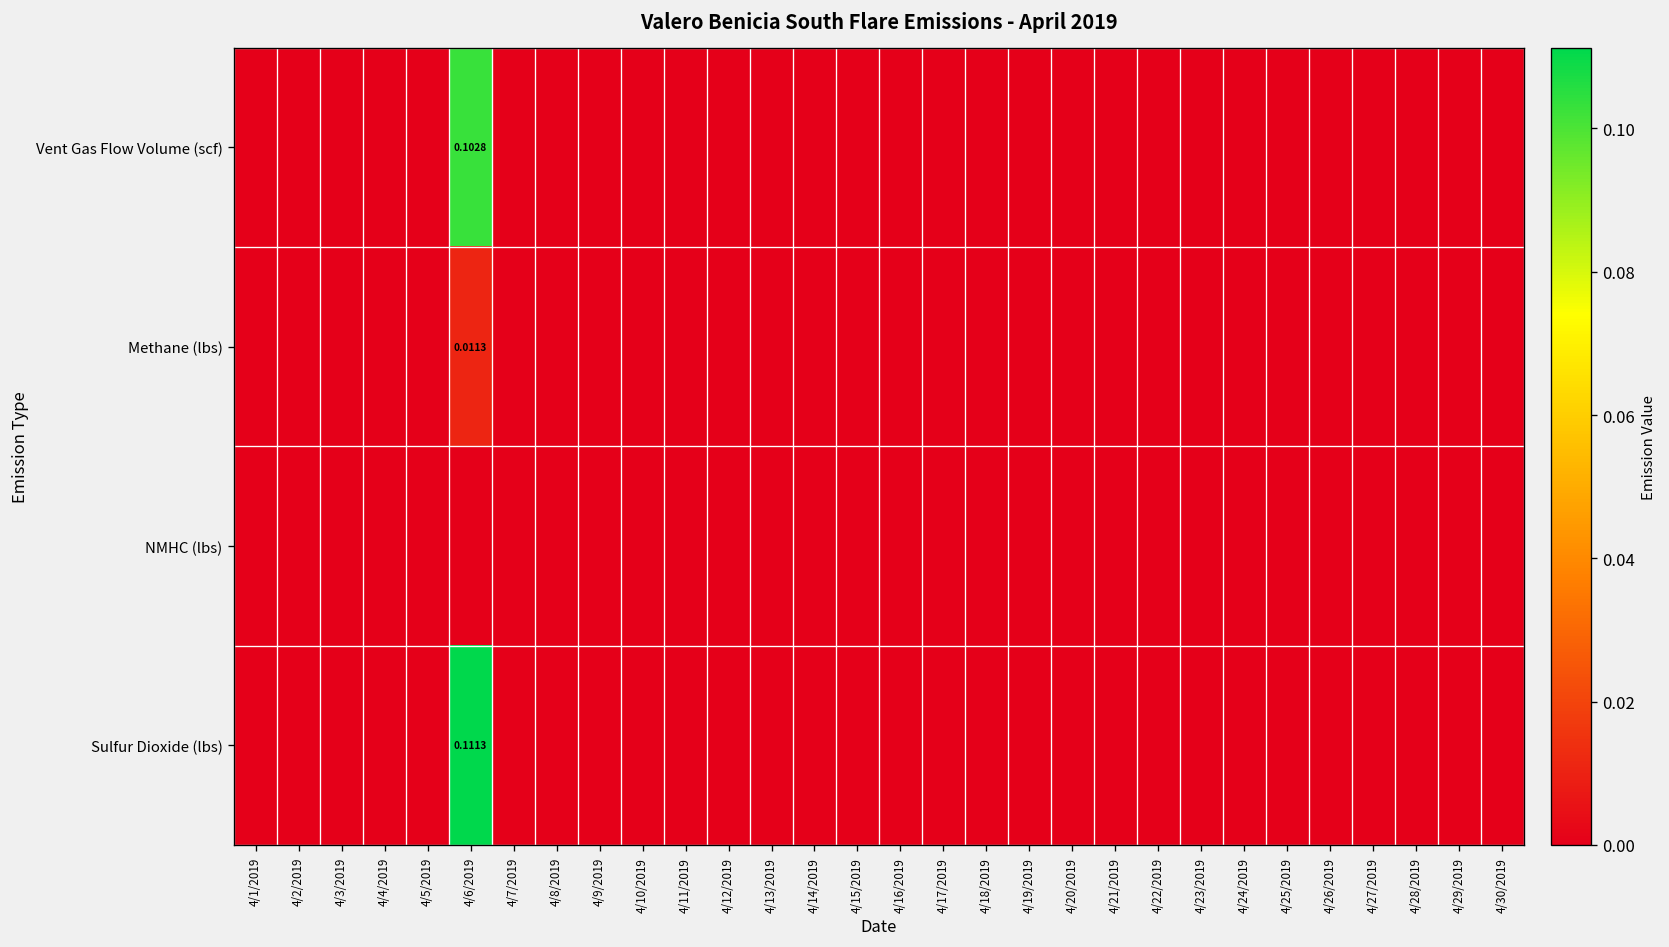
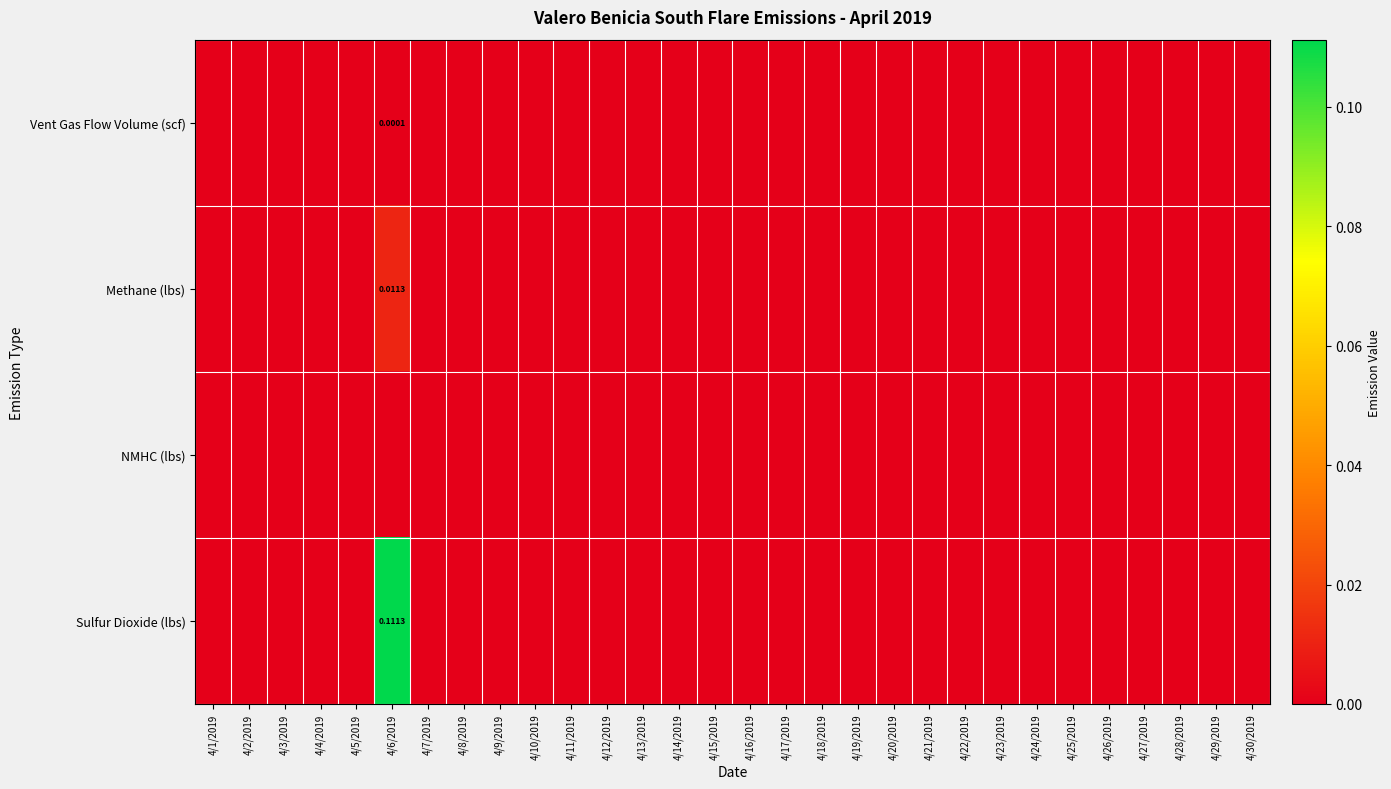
  {
    "Vent Gas Flow Volume (scf)": {
-     "4/6/2019": 0.1028
+     "4/6/2019": 0.0001
    },
    "Methane (lbs)": {
      "4/6/2019": 0.0113
    },
    "Sulfur Dioxide (lbs)": {
      "4/6/2019": 0.1113
    }
  }
